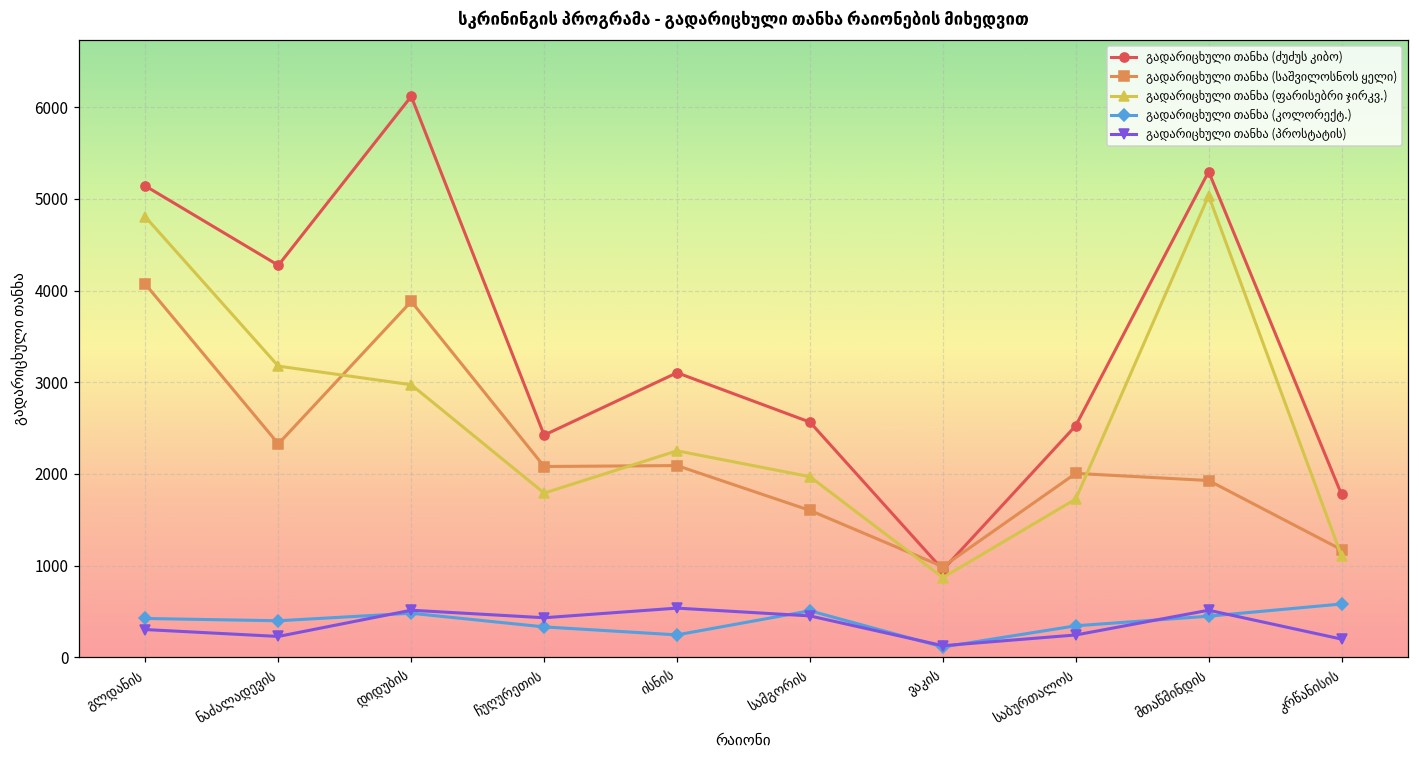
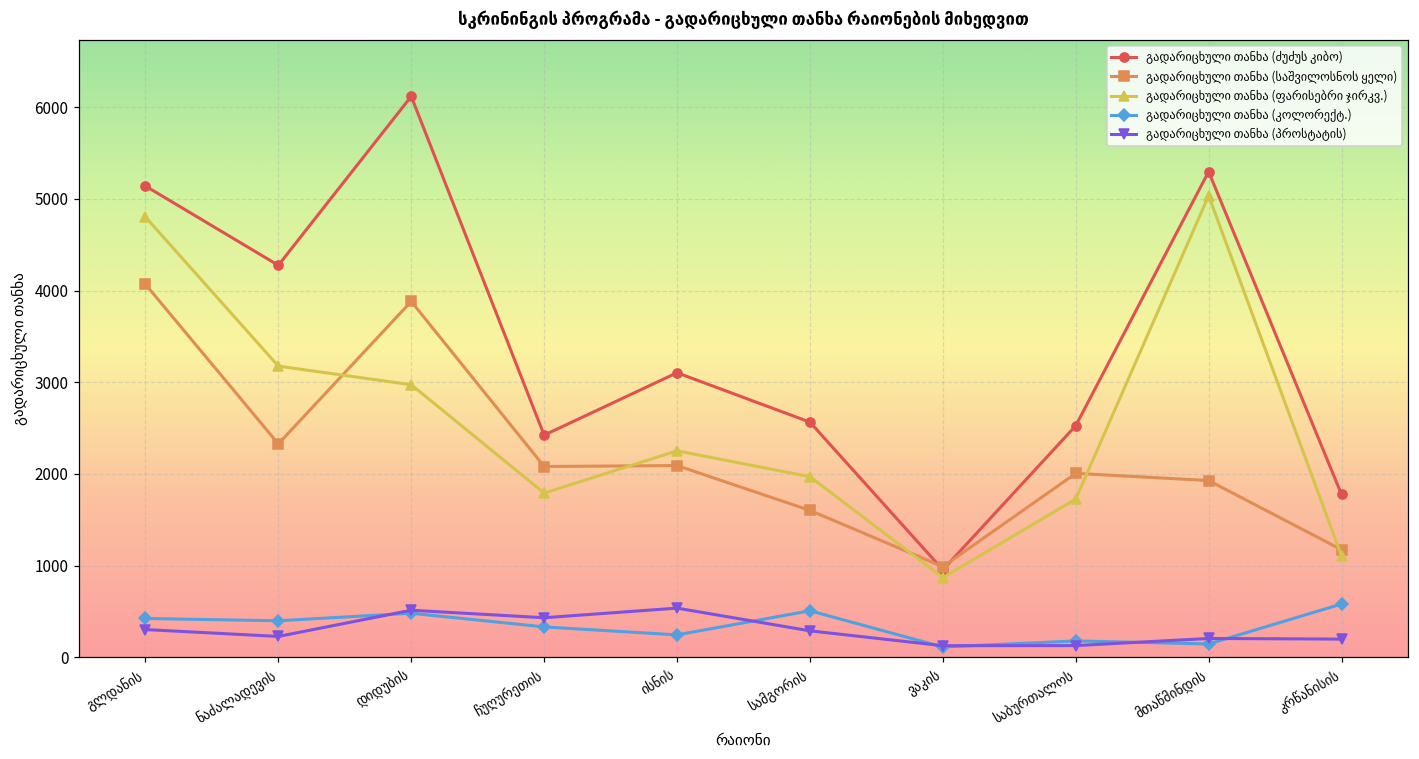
  {
    "გადარიცხული თანხა (კოლორექტ.)": {
      "გლდანის": 400,
      "ნაძალადევის": 400,
      "დიდუბის": 500,
      "ჩუღურეთის": 300,
      "ისნის": 200,
      "სამგორის": 500,
-     "საბურთალოს": 300,
-     "მთაწმინდის": 400,
+     "საბურთალოს": 200,
+     "მთაწმინდის": 100,
      "კრწანისის": 600
    },
    "გადარიცხული თანხა (პროსტატის)": {
      "გლდანის": 300,
      "ნაძალადევის": 200,
      "დიდუბის": 500,
      "ჩუღურეთის": 400,
      "ისნის": 500,
-     "სამგორის": 500,
-     "საბურთალოს": 200,
-     "მთაწმინდის": 500,
+     "სამგორის": 300,
+     "საბურთალოს": 100,
+     "მთაწმინდის": 200,
      "კრწანისის": 200
    }
  }
